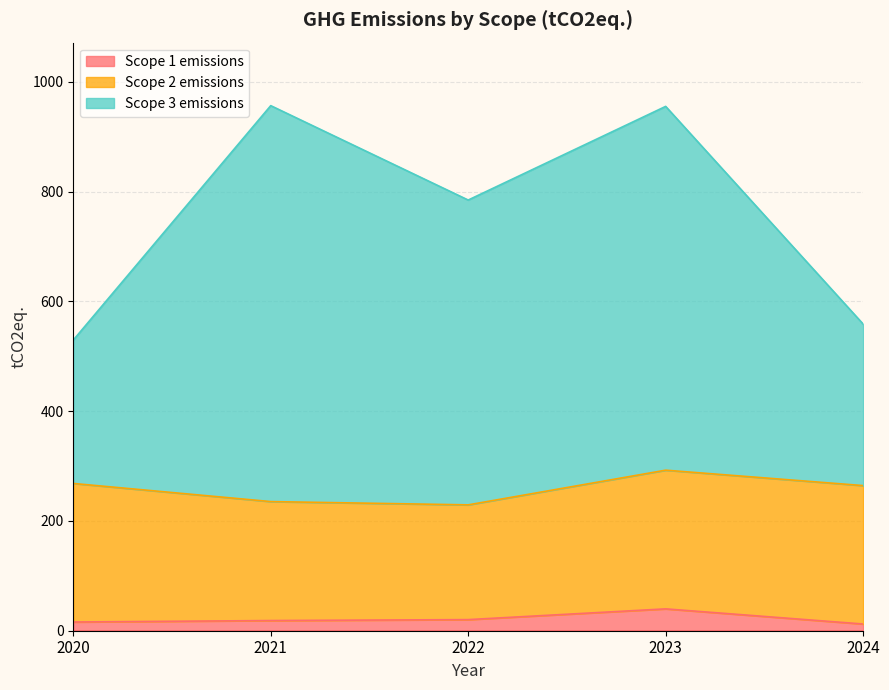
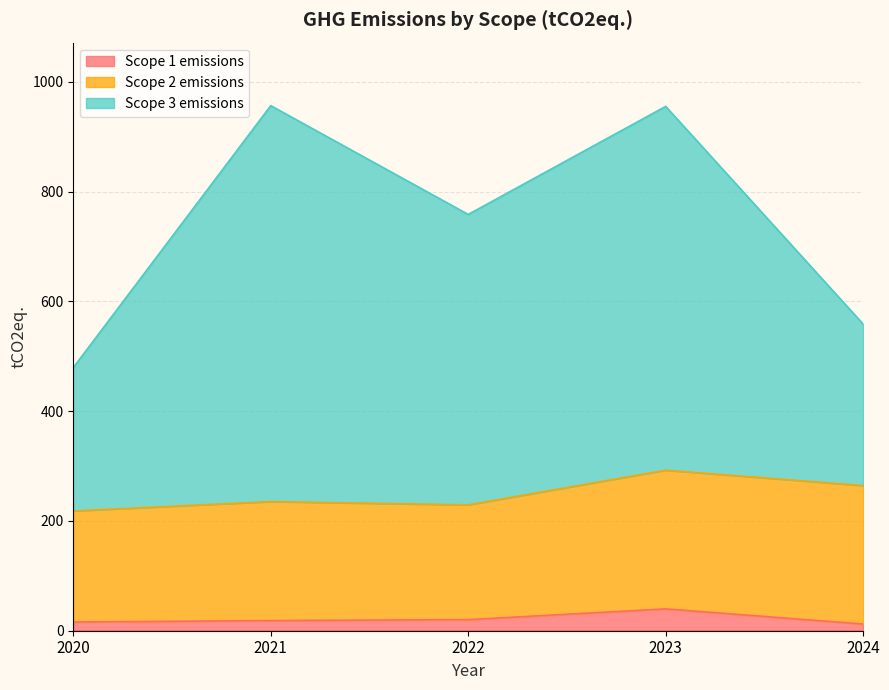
  {
    "Scope 2 emissions": {
-     "2020": 250,
+     "2020": 200,
      "2021": 220,
      "2022": 210,
      "2023": 250,
      "2024": 250
    },
    "Scope 3 emissions": {
      "2020": 260,
      "2021": 720,
-     "2022": 560,
+     "2022": 530,
      "2023": 660,
      "2024": 290
    }
  }
